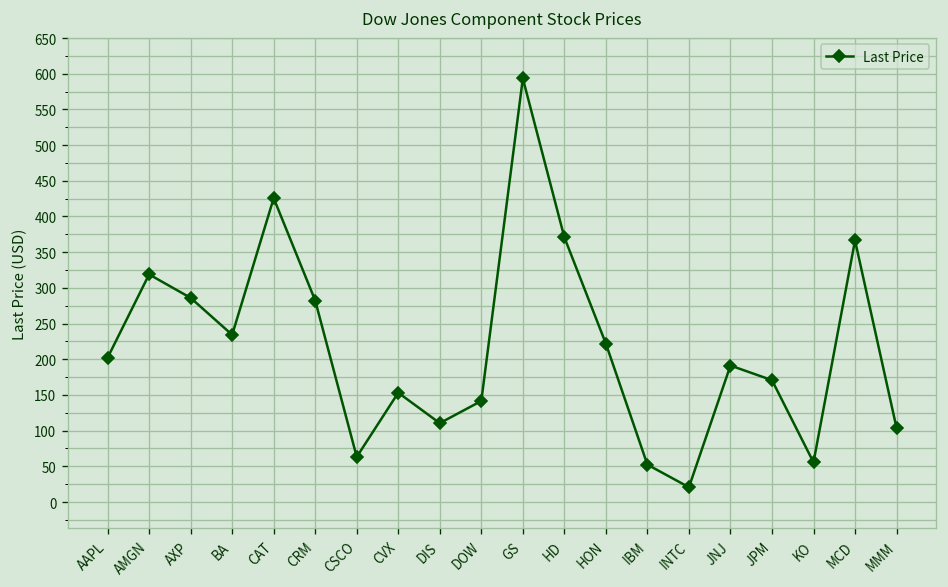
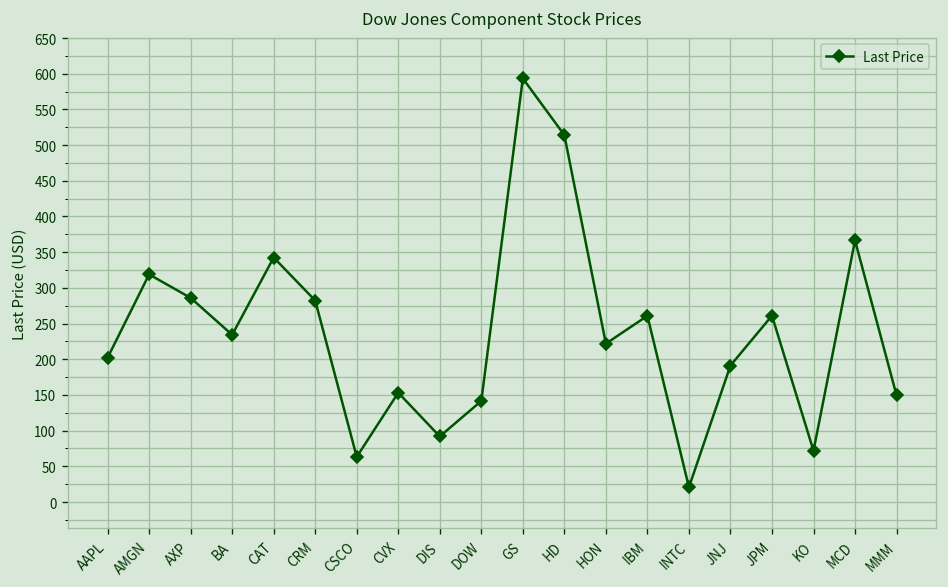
  {
    "AAPL": 200,
    "AMGN": 320,
    "AXP": 290,
    "BA": 230,
-   "CAT": 430,
+   "CAT": 340,
    "CRM": 280,
    "CSCO": 60,
    "CVX": 150,
-   "DIS": 110,
+   "DIS": 90,
    "DOW": 140,
    "GS": 590,
-   "HD": 370,
+   "HD": 510,
    "HON": 220,
-   "IBM": 50,
+   "IBM": 260,
    "INTC": 20,
    "JNJ": 190,
-   "JPM": 170,
-   "KO": 60,
+   "JPM": 260,
+   "KO": 70,
    "MCD": 370,
-   "MMM": 100
+   "MMM": 150
  }
